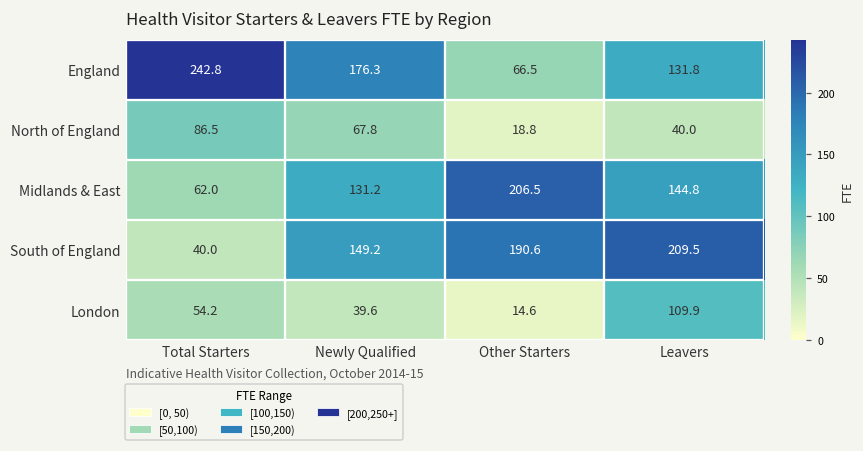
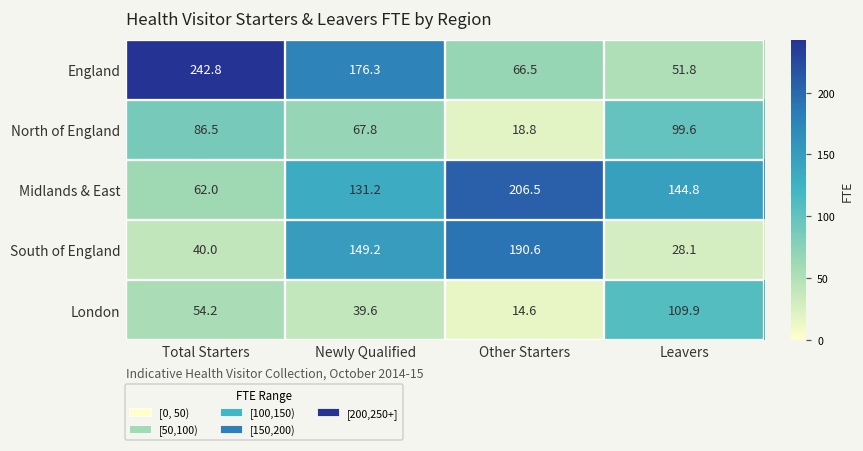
  {
    "England": {
      "Total Starters": 242.8,
      "Newly Qualified": 176.3,
      "Other Starters": 66.5,
-     "Leavers": 131.8
+     "Leavers": 51.8
    },
    "North of England": {
      "Total Starters": 86.5,
      "Newly Qualified": 67.8,
      "Other Starters": 18.8,
-     "Leavers": 40.0
+     "Leavers": 99.6
    },
    "Midlands & East": {
      "Total Starters": 62.0,
      "Newly Qualified": 131.2,
      "Other Starters": 206.5,
      "Leavers": 144.8
    },
    "South of England": {
      "Total Starters": 40.0,
      "Newly Qualified": 149.2,
      "Other Starters": 190.6,
-     "Leavers": 209.5
+     "Leavers": 28.1
    },
    "London": {
      "Total Starters": 54.2,
      "Newly Qualified": 39.6,
      "Other Starters": 14.6,
      "Leavers": 109.9
    }
  }
